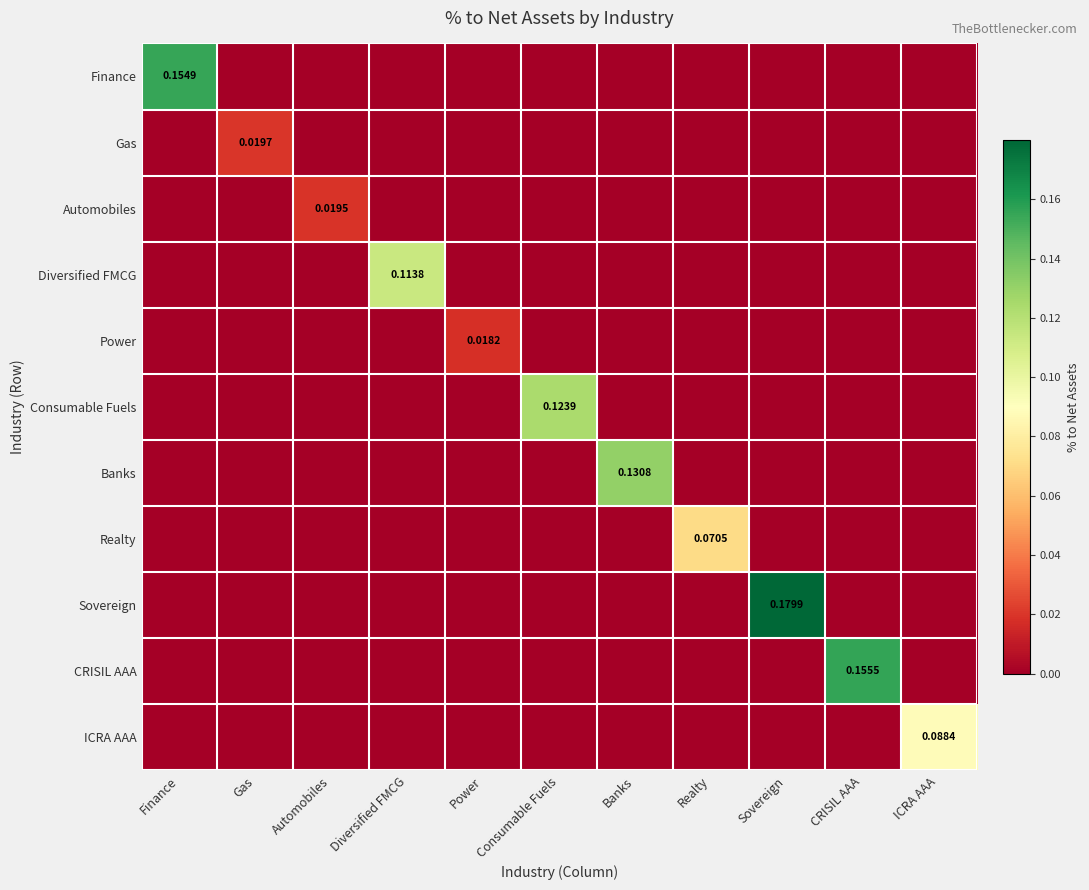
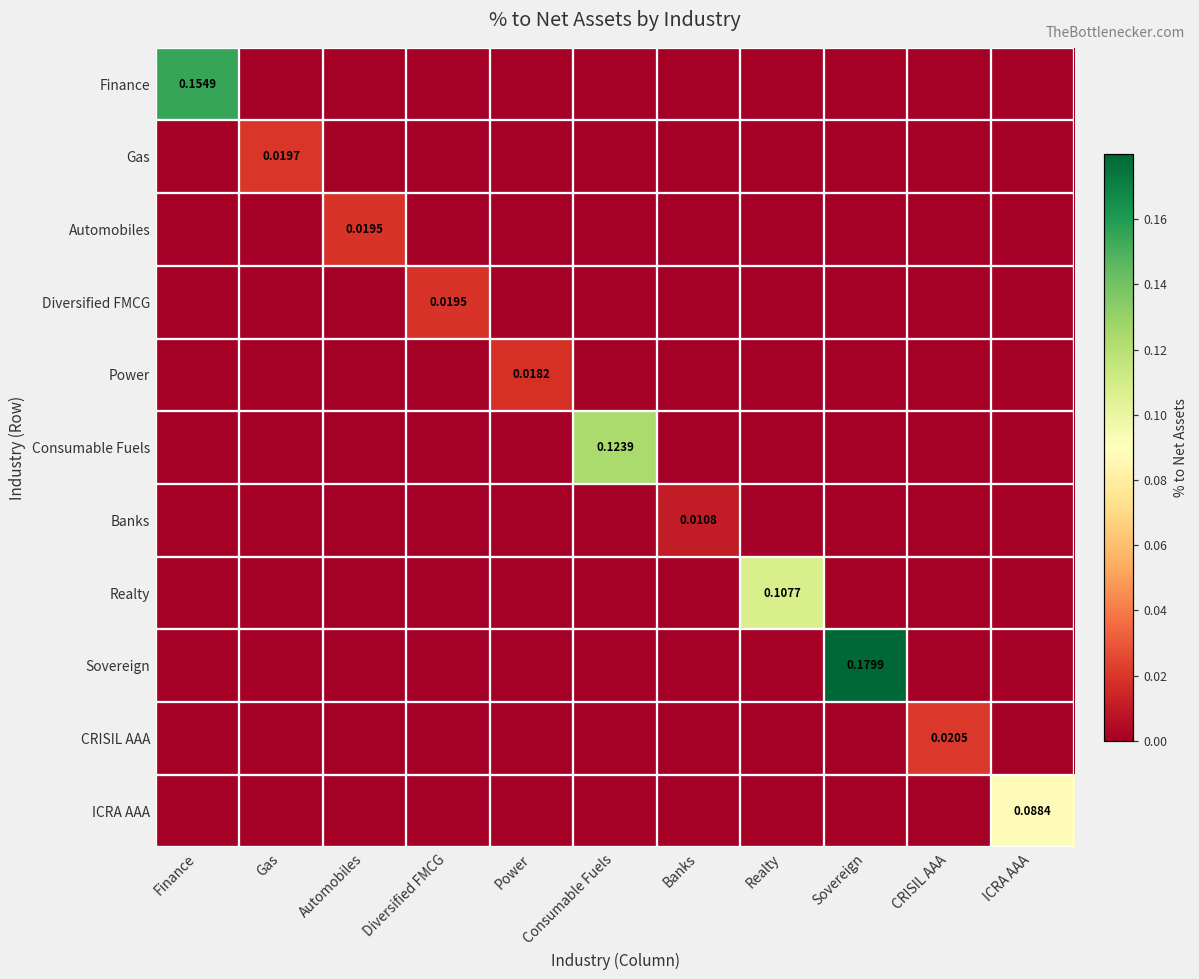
  {
    "Finance": {
      "Finance": 0.1549
    },
    "Gas": {
      "Gas": 0.0197
    },
    "Automobiles": {
      "Automobiles": 0.0195
    },
    "Diversified FMCG": {
-     "Diversified FMCG": 0.1138
+     "Diversified FMCG": 0.0195
    },
    "Power": {
      "Power": 0.0182
    },
    "Consumable Fuels": {
      "Consumable Fuels": 0.1239
    },
    "Banks": {
-     "Banks": 0.1308
+     "Banks": 0.0108
    },
    "Realty": {
-     "Realty": 0.0705
+     "Realty": 0.1077
    },
    "Sovereign": {
      "Sovereign": 0.1799
    },
    "CRISIL AAA": {
-     "CRISIL AAA": 0.1555
+     "CRISIL AAA": 0.0205
    },
    "ICRA AAA": {
      "ICRA AAA": 0.0884
    }
  }
